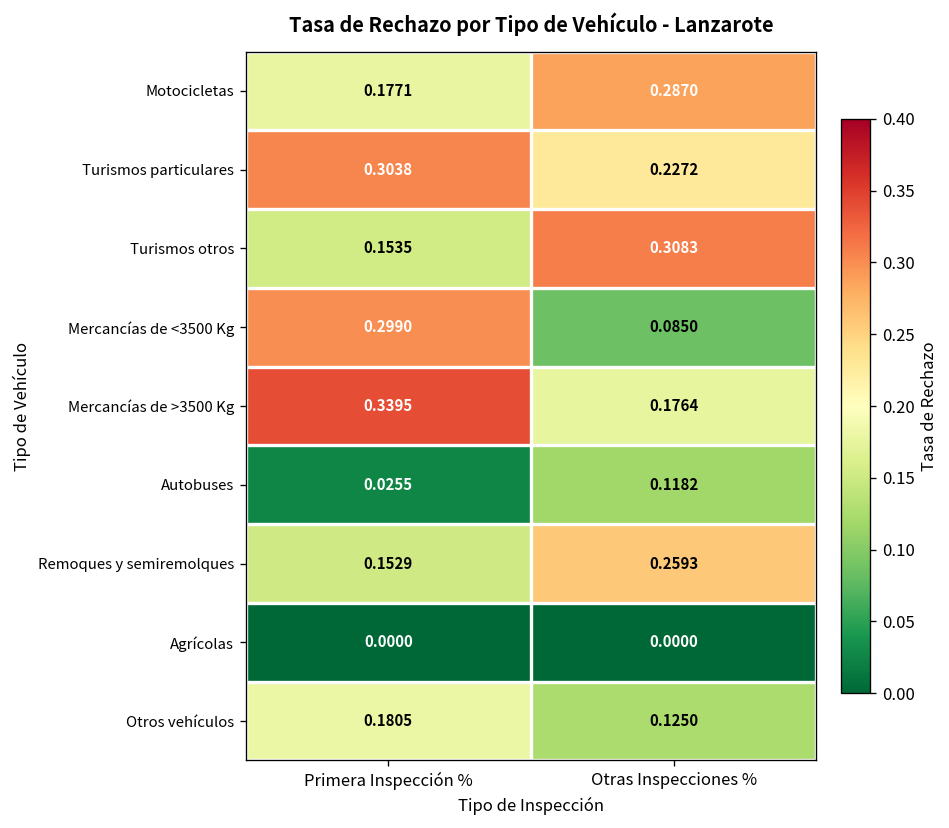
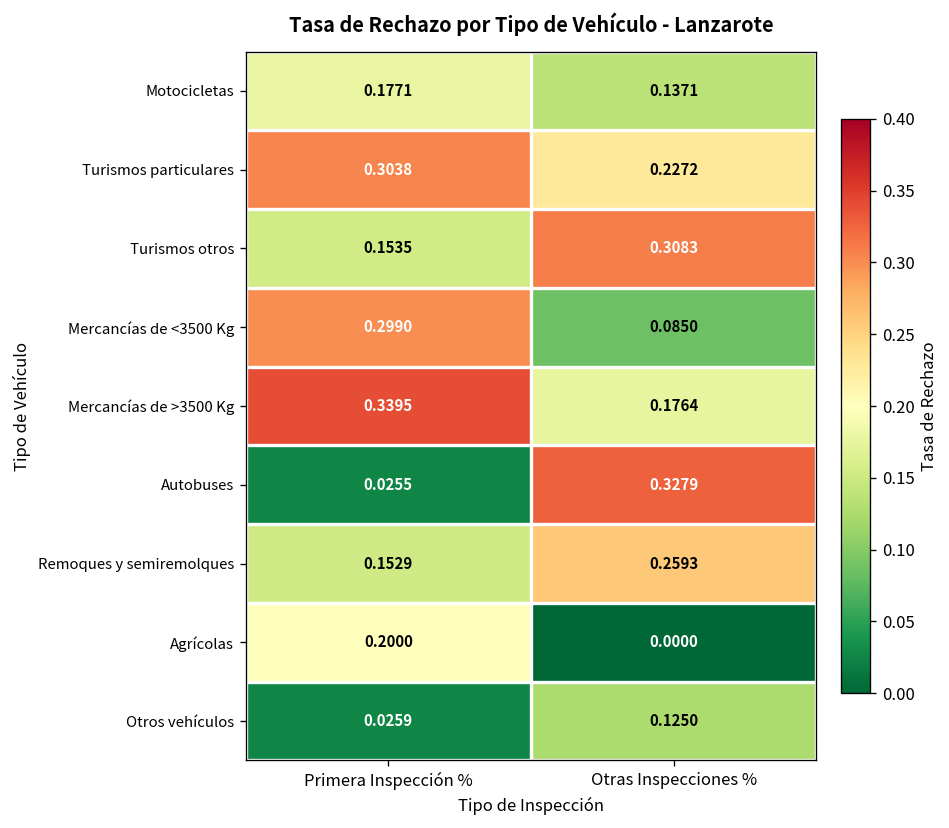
  {
    "Motocicletas": {
      "Primera Inspección %": 0.1771,
-     "Otras Inspecciones %": 0.2870
+     "Otras Inspecciones %": 0.1371
    },
    "Turismos particulares": {
      "Primera Inspección %": 0.3038,
      "Otras Inspecciones %": 0.2272
    },
    "Turismos otros": {
      "Primera Inspección %": 0.1535,
      "Otras Inspecciones %": 0.3083
    },
    "Mercancías de <3500 Kg": {
      "Primera Inspección %": 0.2990,
      "Otras Inspecciones %": 0.0850
    },
    "Mercancías de >3500 Kg": {
      "Primera Inspección %": 0.3395,
      "Otras Inspecciones %": 0.1764
    },
    "Autobuses": {
      "Primera Inspección %": 0.0255,
-     "Otras Inspecciones %": 0.1182
+     "Otras Inspecciones %": 0.3279
    },
    "Remoques y semiremolques": {
      "Primera Inspección %": 0.1529,
      "Otras Inspecciones %": 0.2593
    },
    "Agrícolas": {
-     "Primera Inspección %": 0.0000,
+     "Primera Inspección %": 0.2000,
      "Otras Inspecciones %": 0.0000
    },
    "Otros vehículos": {
-     "Primera Inspección %": 0.1805,
+     "Primera Inspección %": 0.0259,
      "Otras Inspecciones %": 0.1250
    }
  }
